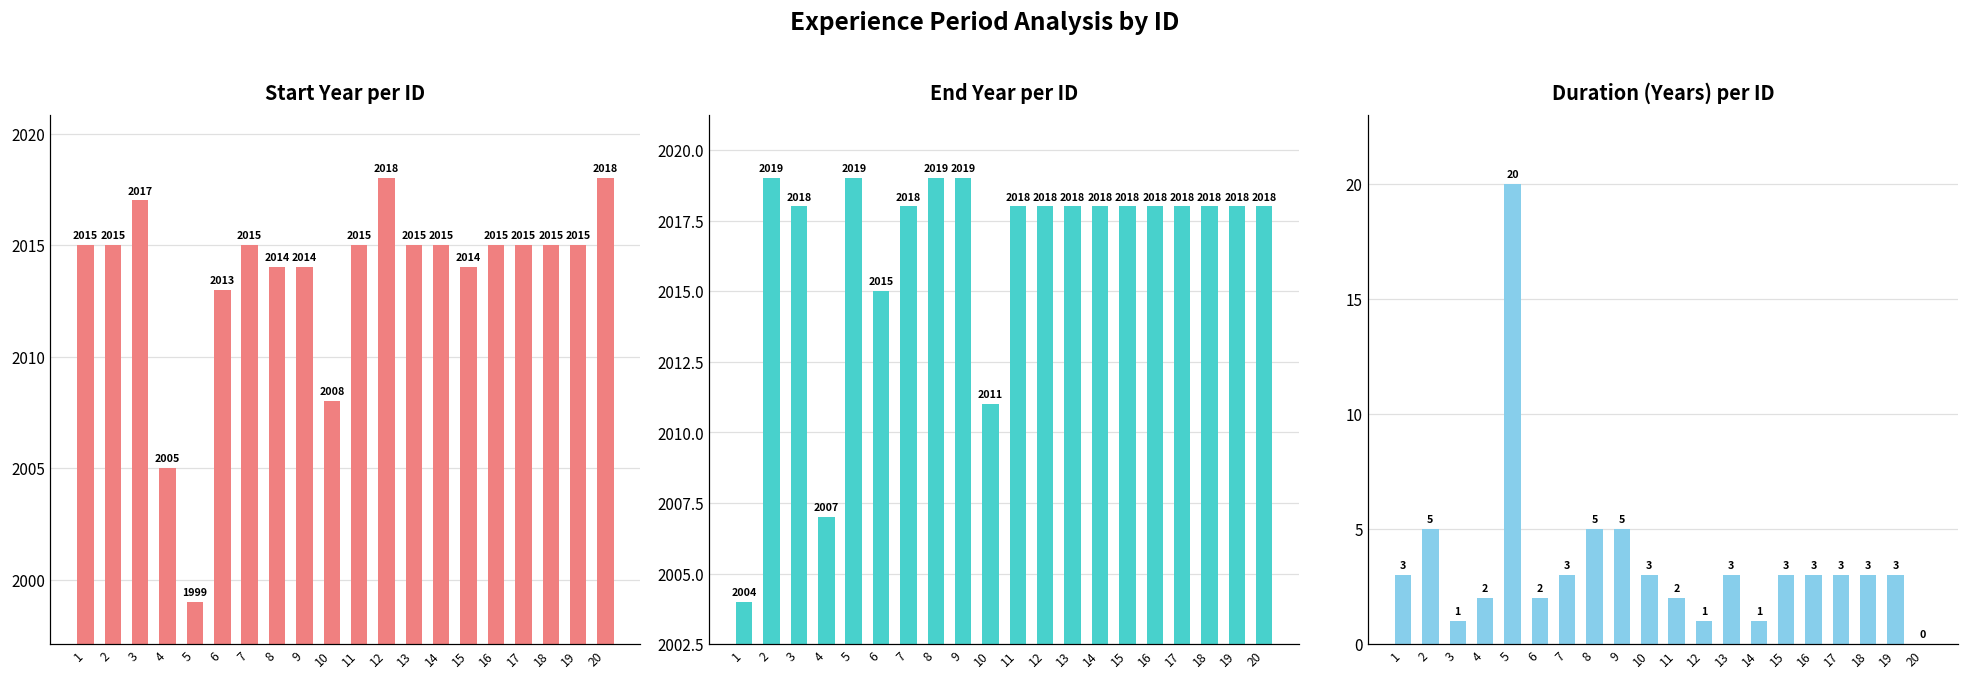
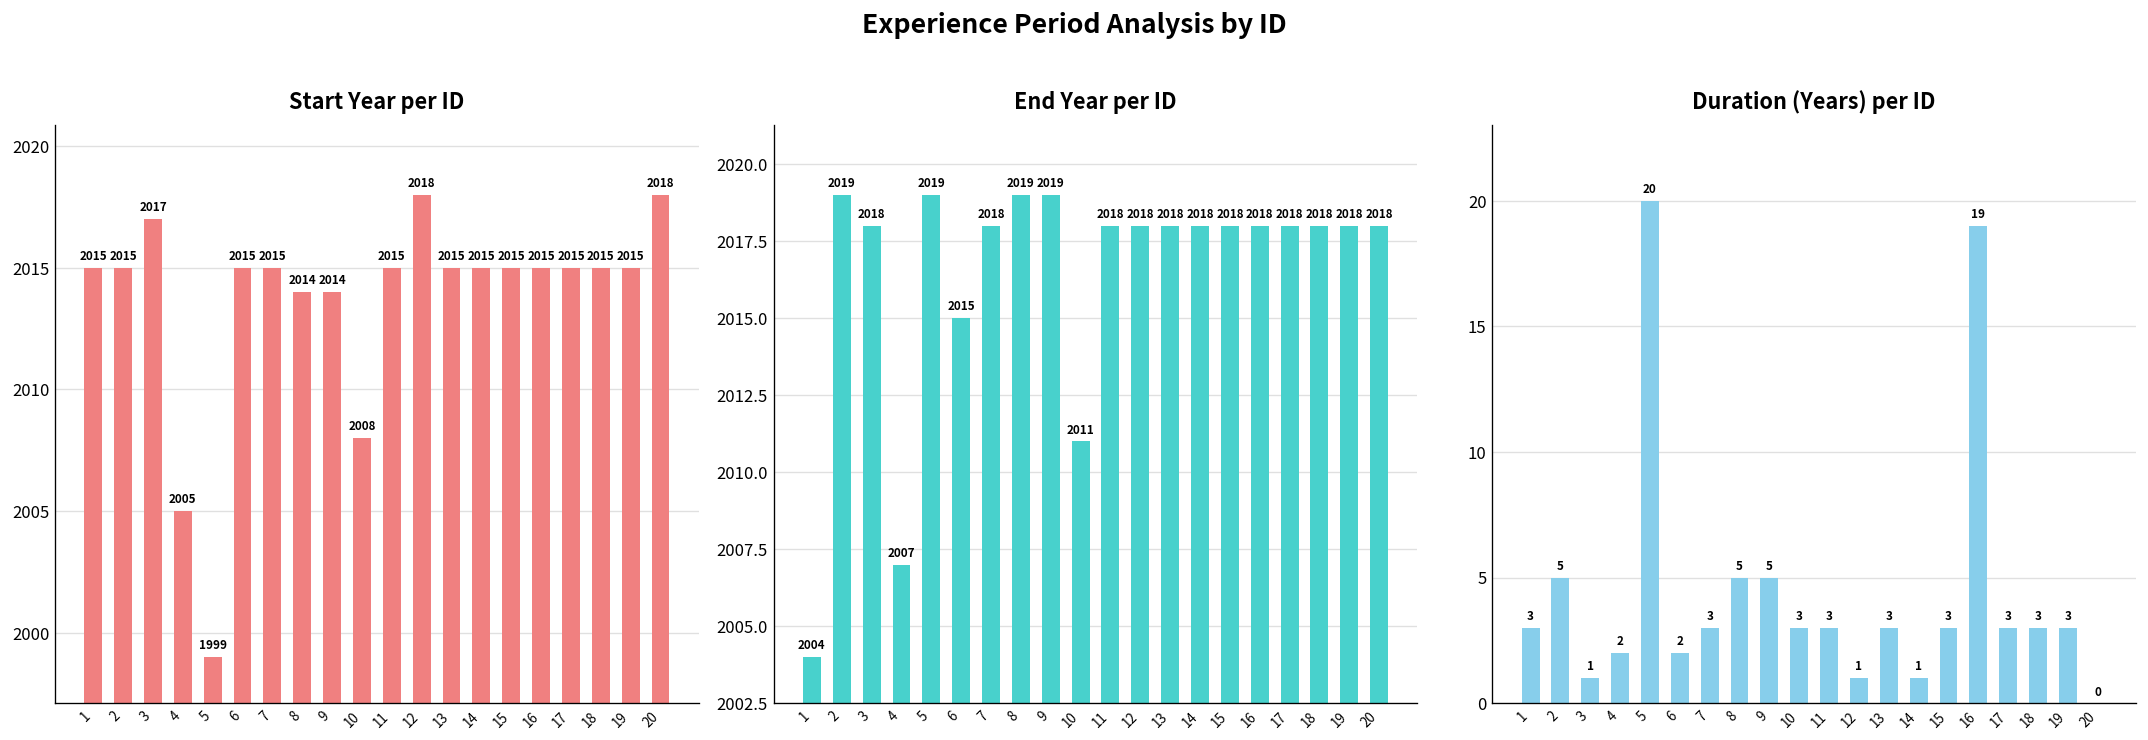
  {
    "Start Year per ID": {
      "1": 2015,
      "2": 2015,
      "3": 2017,
      "4": 2005,
      "5": 1999,
-     "6": 2013,
+     "6": 2015,
      "7": 2015,
      "8": 2014,
      "9": 2014,
      "10": 2008,
      "11": 2015,
      "12": 2018,
      "13": 2015,
      "14": 2015,
-     "15": 2014,
+     "15": 2015,
      "16": 2015,
      "17": 2015,
      "18": 2015,
      "19": 2015,
      "20": 2018
    },
    "End Year per ID": {
      "1": 2004,
      "2": 2019,
      "3": 2018,
      "4": 2007,
      "5": 2019,
      "6": 2015,
      "7": 2018,
      "8": 2019,
      "9": 2019,
      "10": 2011,
      "11": 2018,
      "12": 2018,
      "13": 2018,
      "14": 2018,
      "15": 2018,
      "16": 2018,
      "17": 2018,
      "18": 2018,
      "19": 2018,
      "20": 2018
    },
    "Duration (Years) per ID": {
      "1": 3,
      "2": 5,
      "3": 1,
      "4": 2,
      "5": 20,
      "6": 2,
      "7": 3,
      "8": 5,
      "9": 5,
      "10": 3,
-     "11": 2,
+     "11": 3,
      "12": 1,
      "13": 3,
      "14": 1,
      "15": 3,
-     "16": 3,
+     "16": 19,
      "17": 3,
      "18": 3,
      "19": 3,
      "20": 0
    }
  }
